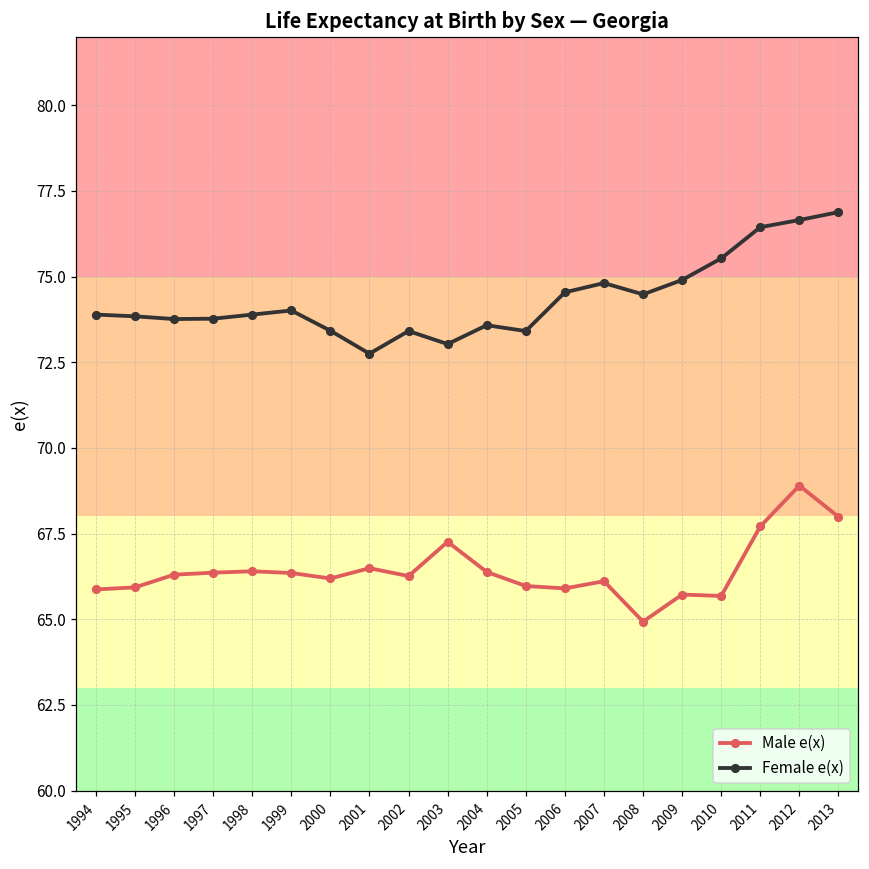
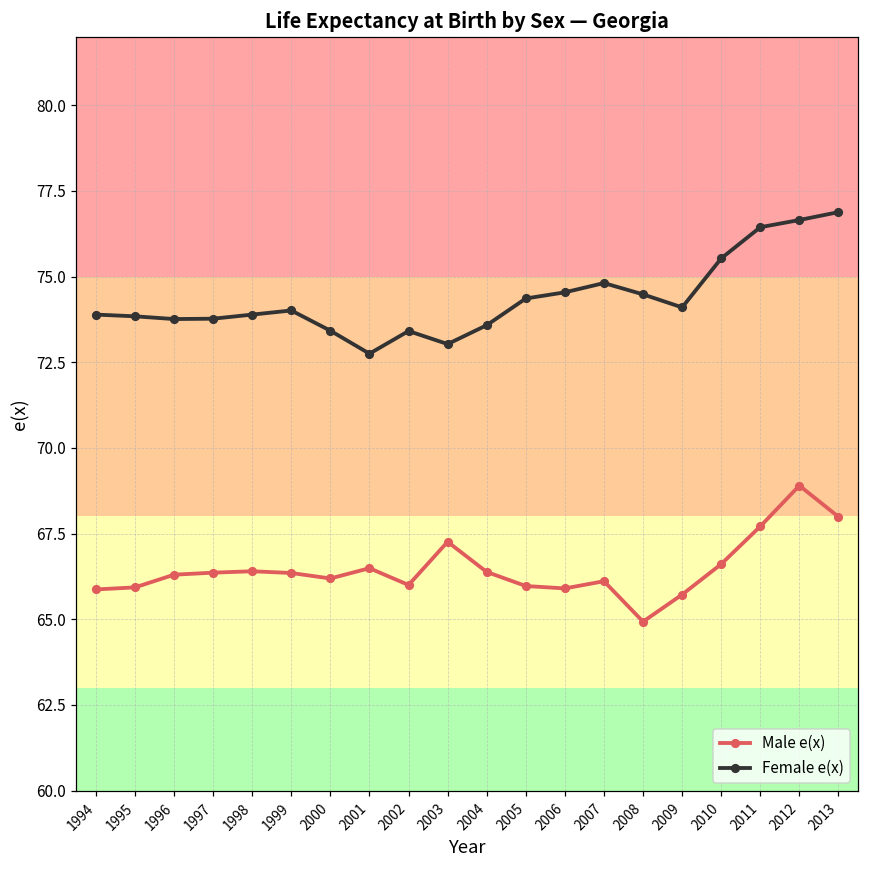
  {
    "Male e(x)": {
      "1994": 65.9,
      "1995": 65.9,
      "1996": 66.3,
      "1997": 66.4,
      "1998": 66.4,
      "1999": 66.4,
      "2000": 66.2,
      "2001": 66.5,
-     "2002": 66.3,
+     "2002": 66.0,
      "2003": 67.3,
      "2004": 66.4,
      "2005": 66.0,
      "2006": 65.9,
      "2007": 66.1,
      "2008": 64.9,
      "2009": 65.7,
-     "2010": 65.7,
+     "2010": 66.6,
      "2011": 67.7,
      "2012": 68.9,
      "2013": 68.0
    },
    "Female e(x)": {
      "1994": 73.9,
      "1995": 73.8,
      "1996": 73.8,
      "1997": 73.8,
      "1998": 73.9,
      "1999": 74.0,
      "2000": 73.4,
      "2001": 72.8,
      "2002": 73.4,
      "2003": 73.0,
      "2004": 73.6,
-     "2005": 73.4,
+     "2005": 74.4,
      "2006": 74.5,
      "2007": 74.8,
      "2008": 74.5,
-     "2009": 74.9,
+     "2009": 74.1,
      "2010": 75.5,
      "2011": 76.4,
      "2012": 76.7,
      "2013": 76.9
    }
  }
